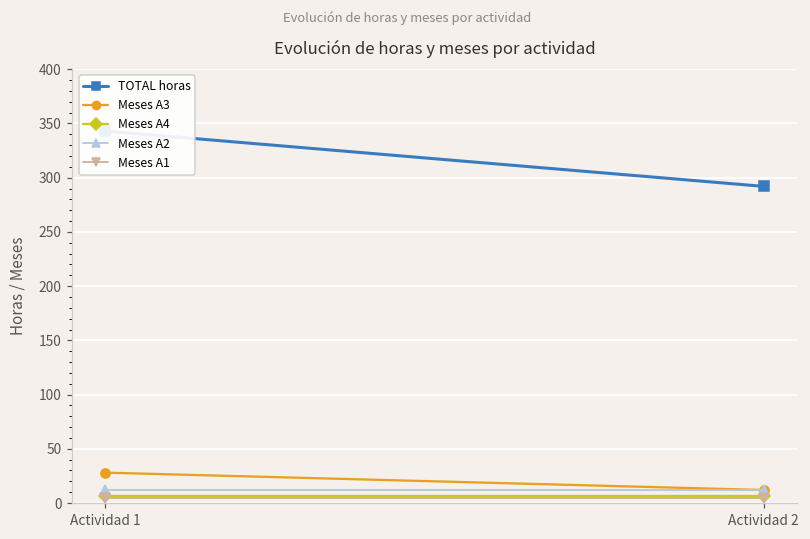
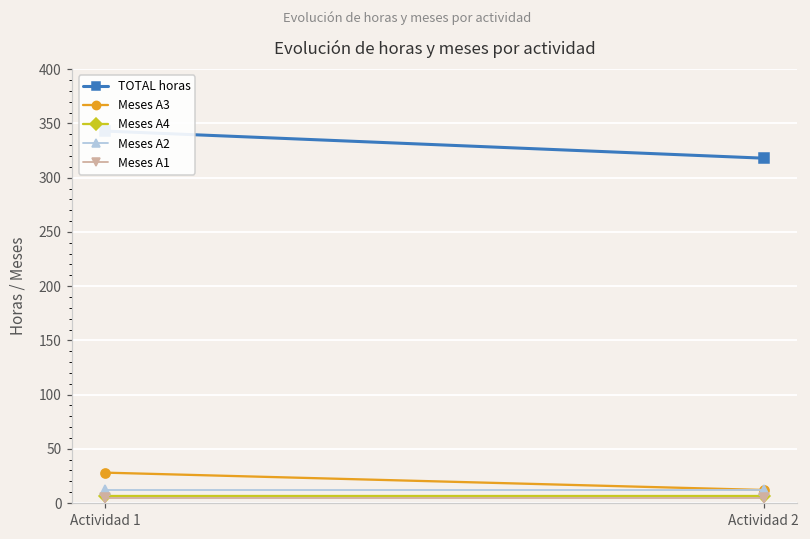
  {
    "TOTAL horas": {
-     "Actividad 2": 290
+     "Actividad 2": 320
    },
    "Meses A2": {
      "Actividad 1": 10
    }
  }
